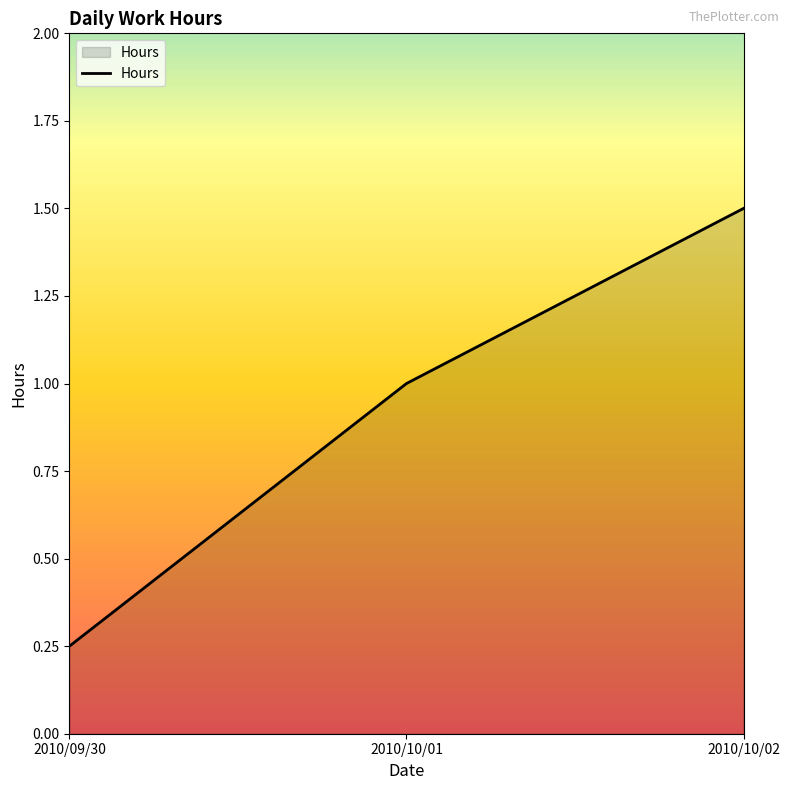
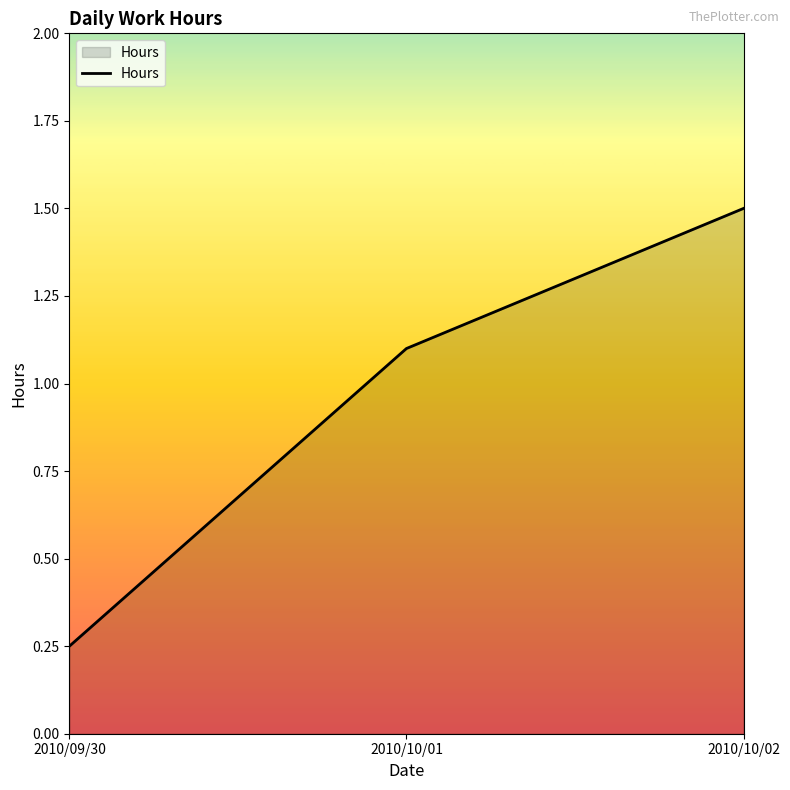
  {
    "2010/09/30": 0.25,
-   "2010/10/01": 1.0,
+   "2010/10/01": 1.1,
    "2010/10/02": 1.5
  }
